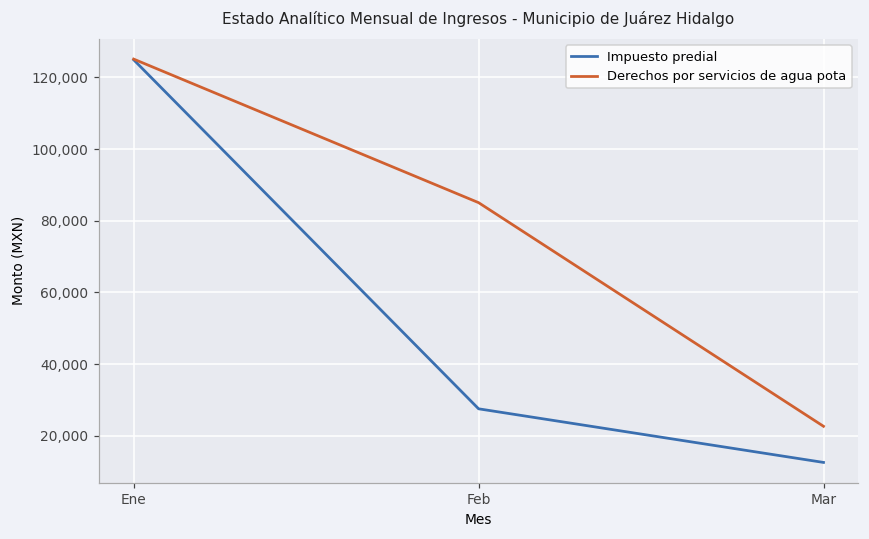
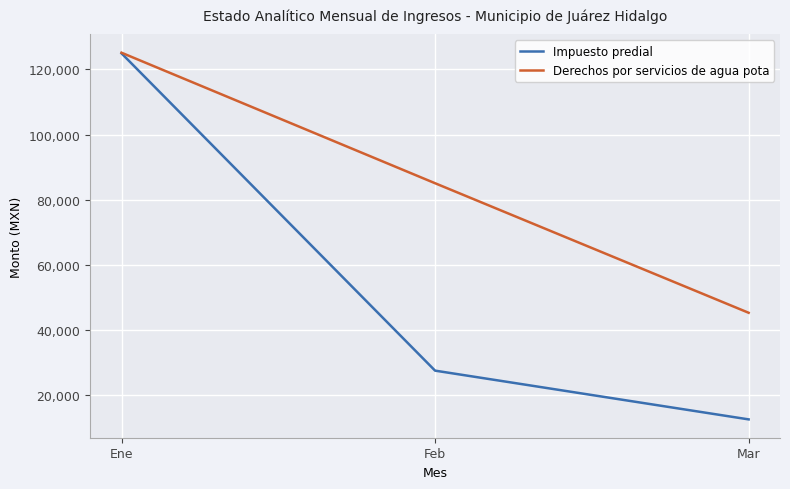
  {
    "Impuesto predial": {
      "Feb": "27,000",
      "Mar": "13,000"
    },
    "Derechos por servicios de agua pota": {
      "Feb": "85,000",
-     "Mar": "23,000"
+     "Mar": "45,000"
    }
  }
